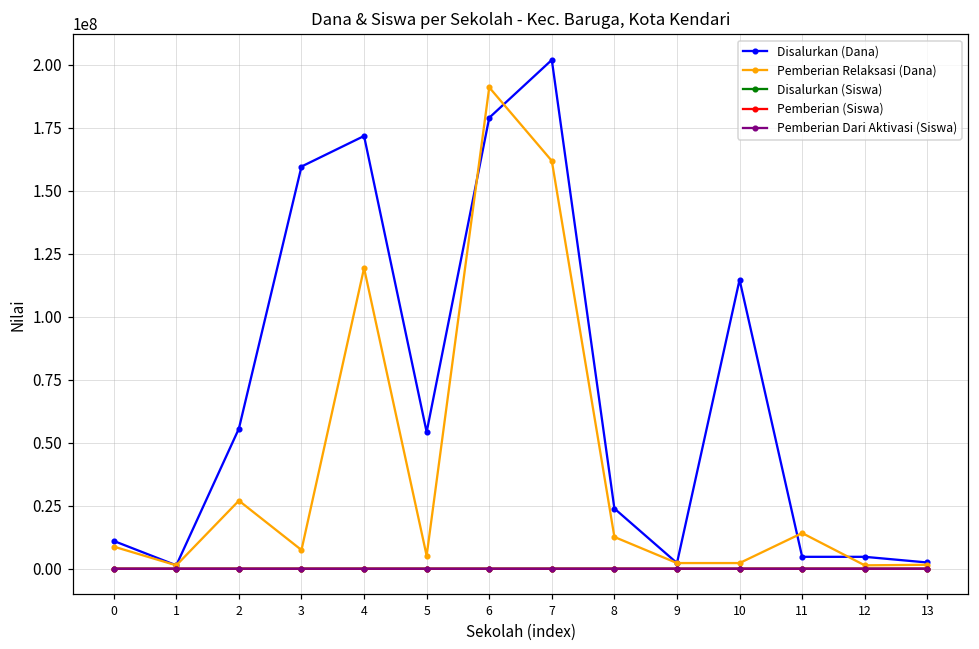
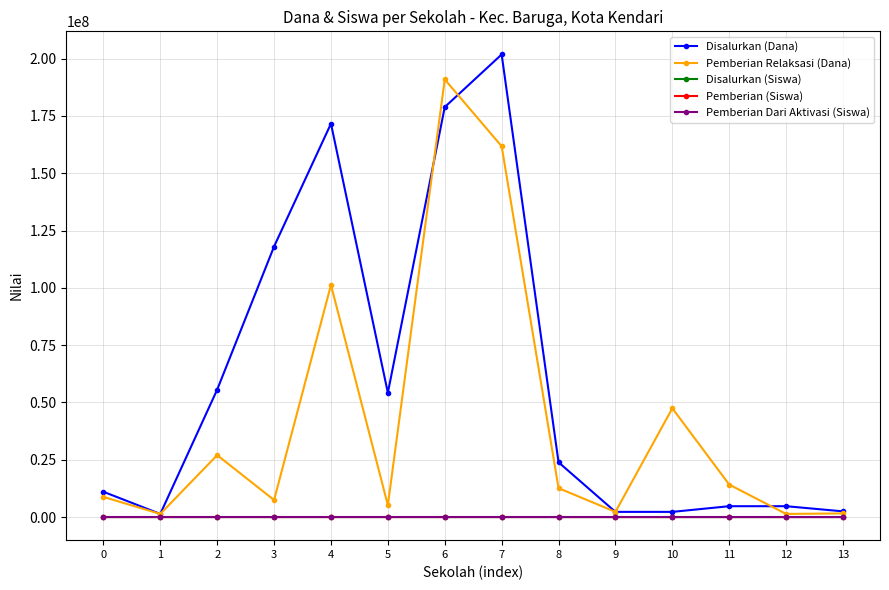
  {
    "Disalurkan (Dana)": {
      "0": 11000000,
      "2": 56000000,
-     "3": 160000000,
+     "3": 118000000,
      "4": 172000000,
      "5": 54000000,
      "6": 179000000,
      "7": 202000000,
      "8": 24000000,
-     "10": 115000000,
+     "10": 2000000,
      "11": 5000000,
      "12": 5000000
    },
    "Pemberian Relaksasi (Dana)": {
      "0": 9000000,
      "2": 27000000,
      "3": 7000000,
-     "4": 119000000,
+     "4": 101000000,
      "5": 5000000,
      "6": 191000000,
      "7": 162000000,
      "8": 13000000,
-     "10": 2000000,
+     "10": 47000000,
      "11": 14000000,
      "12": 1000000
    },
    "Pemberian Dari Aktivasi (Siswa)": {
      "0": 0,
      "1": 0,
      "2": 0,
      "3": 0,
      "4": 0,
      "5": 0,
      "6": 0,
      "7": 0,
      "8": 0,
      "9": 0,
      "10": 0,
      "11": 0,
      "12": 0,
      "13": 0
    }
  }
